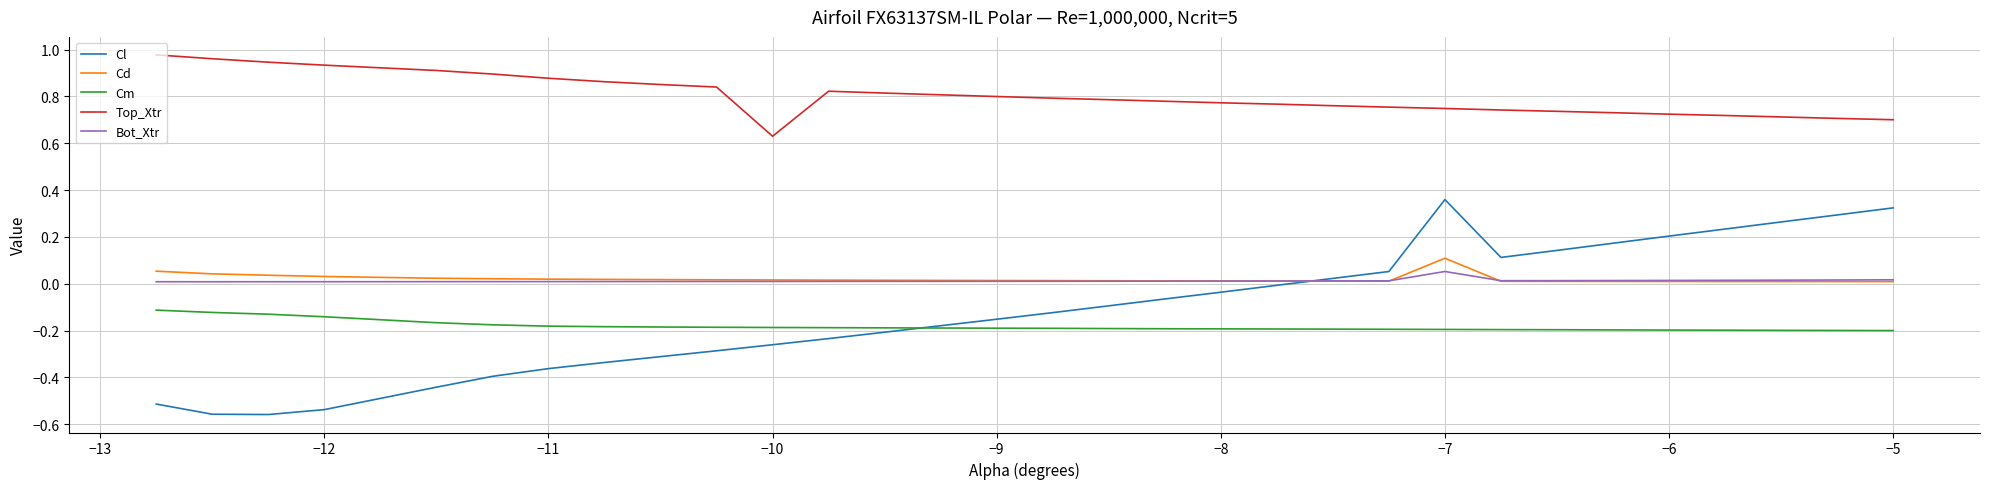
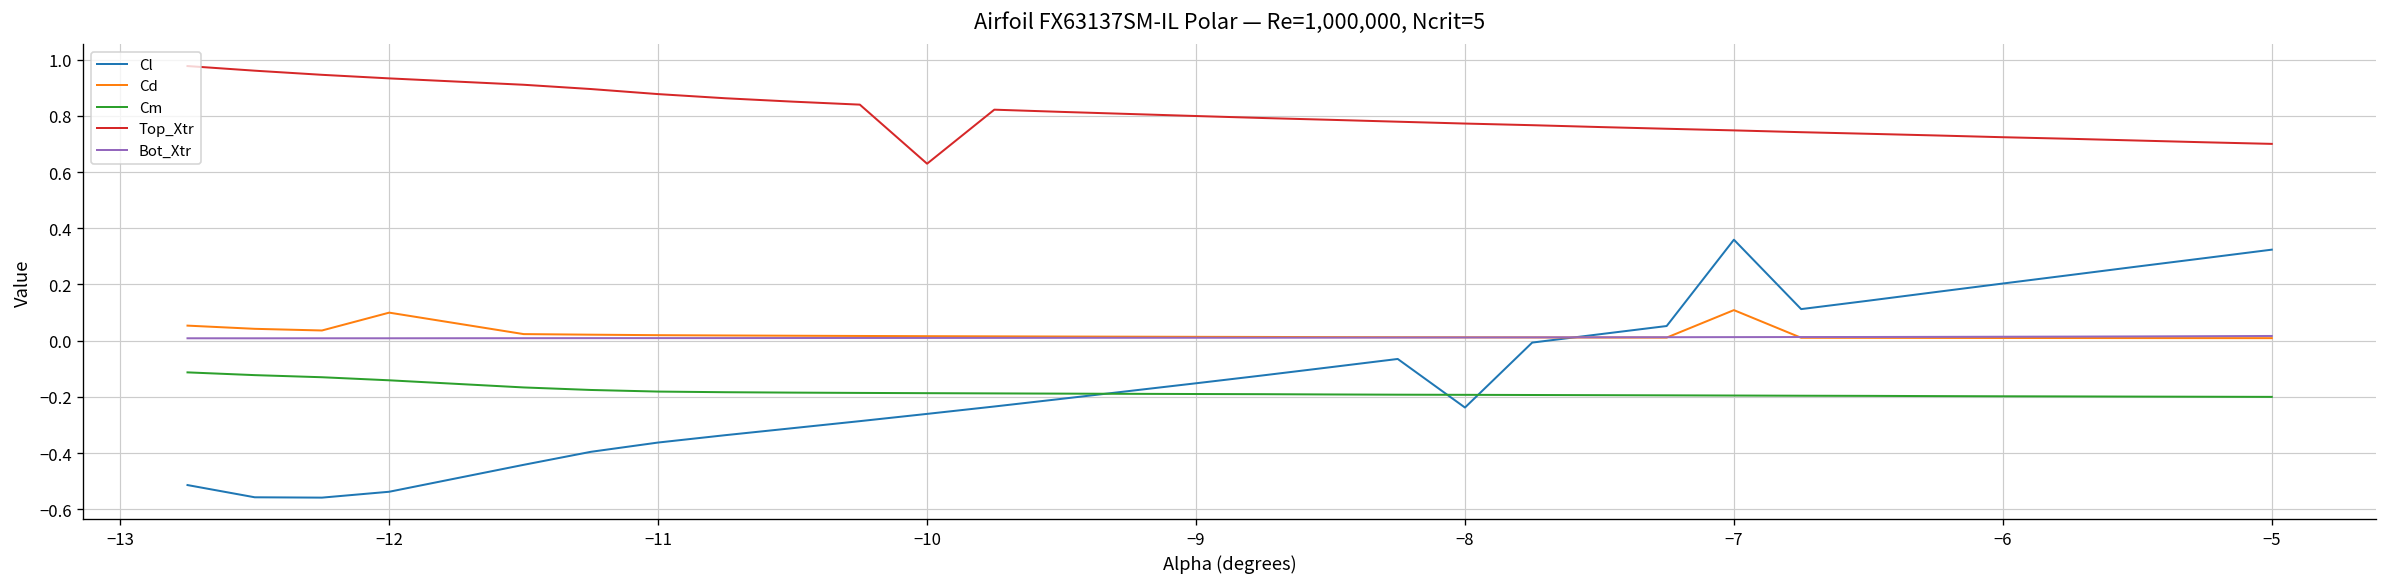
  {
    "Cl": {
      "−12": -0.54,
      "−11": -0.36,
      "−10": -0.26,
      "−9": -0.15,
-     "−8": -0.04,
+     "−8": -0.24,
      "−7": 0.36,
      "−6": 0.20,
      "−5": 0.32
    },
    "Cd": {
-     "−12": 0.03,
+     "−12": 0.10,
      "−7": 0.11
    },
    "Cm": {
      "−12": -0.14,
      "−11": -0.18,
      "−10": -0.19,
      "−9": -0.19,
      "−8": -0.19,
      "−7": -0.20,
      "−6": -0.20,
      "−5": -0.20
    },
    "Top_Xtr": {
      "−12": 0.93,
      "−11": 0.88,
      "−10": 0.63,
      "−9": 0.80,
      "−8": 0.77,
      "−7": 0.75,
      "−6": 0.72,
      "−5": 0.70
    },
    "Bot_Xtr": {
      "−12": 0.01,
-     "−7": 0.05
+     "−7": 0.01
    }
  }
